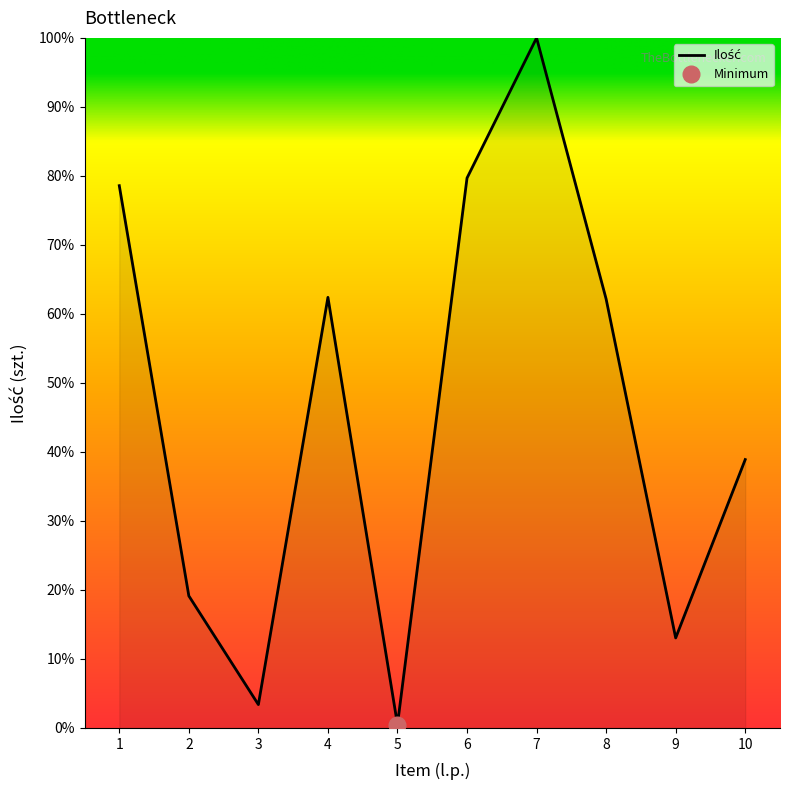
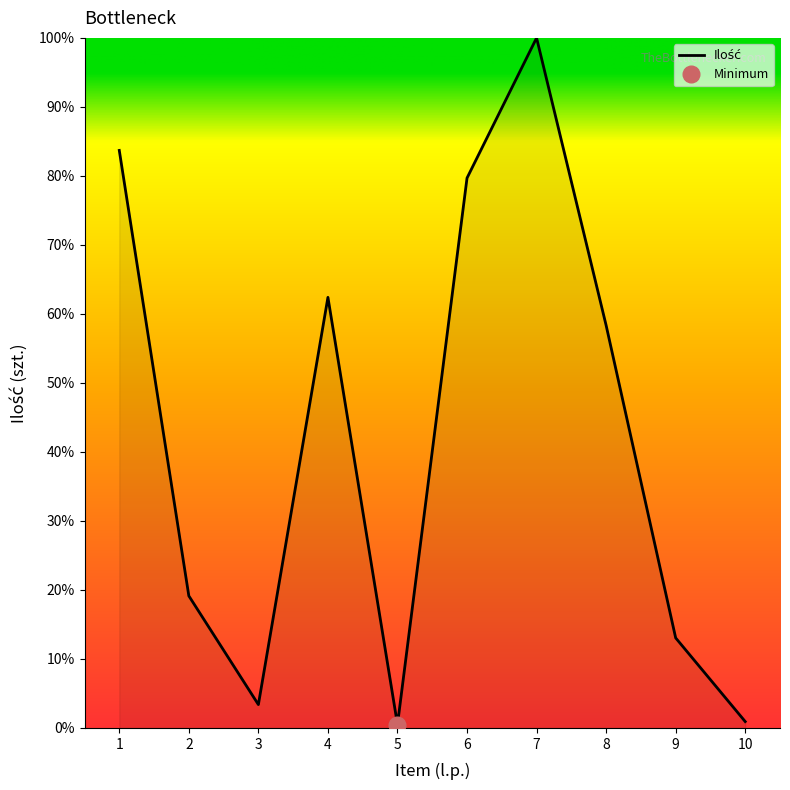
  {
    "Ilość": {
-     "1": "79%",
+     "1": "84%",
      "2": "19%",
      "3": "3%",
      "4": "62%",
      "6": "80%",
      "7": "100%",
-     "8": "62%",
+     "8": "58%",
      "9": "13%",
-     "10": "39%"
+     "10": "1%"
    }
  }
